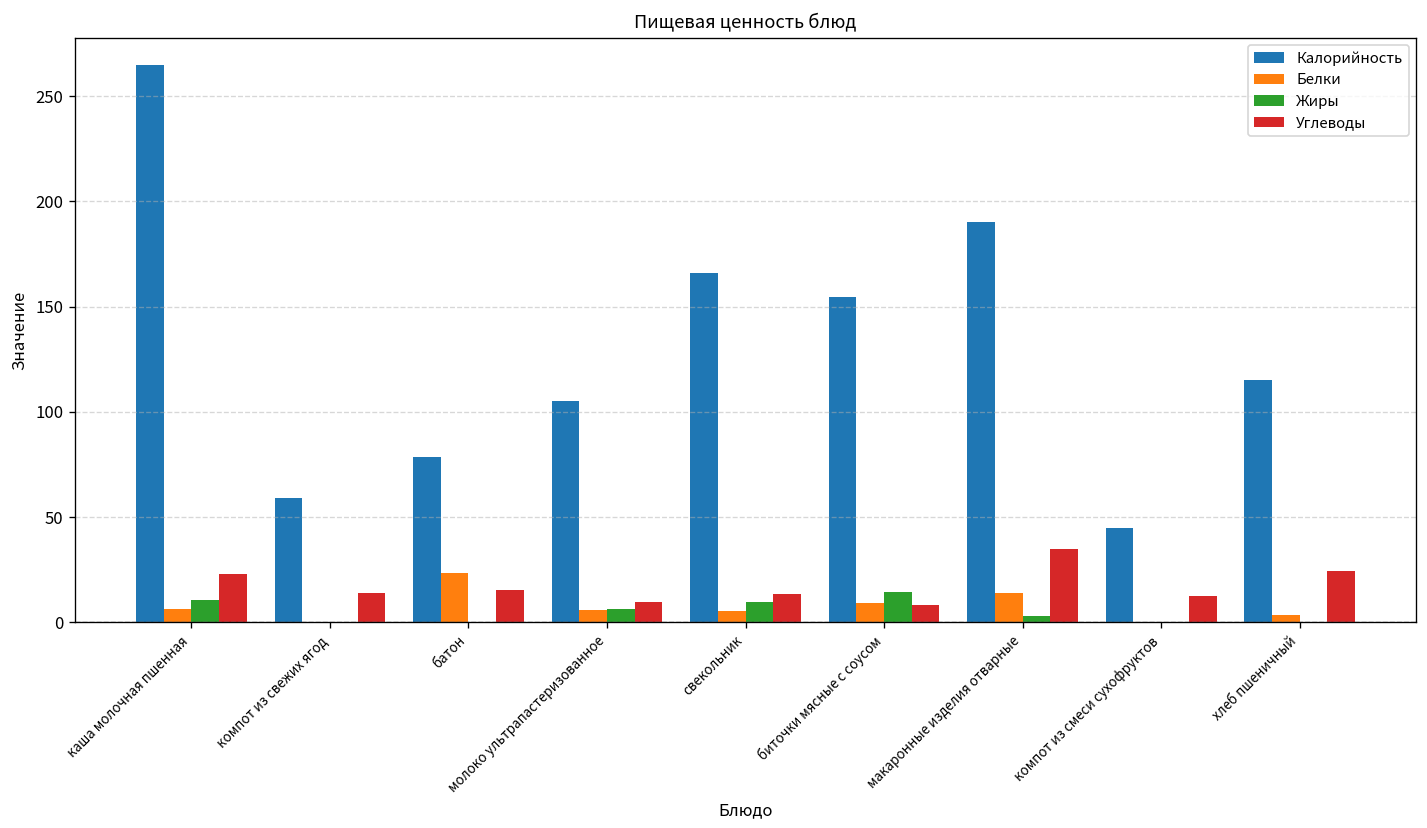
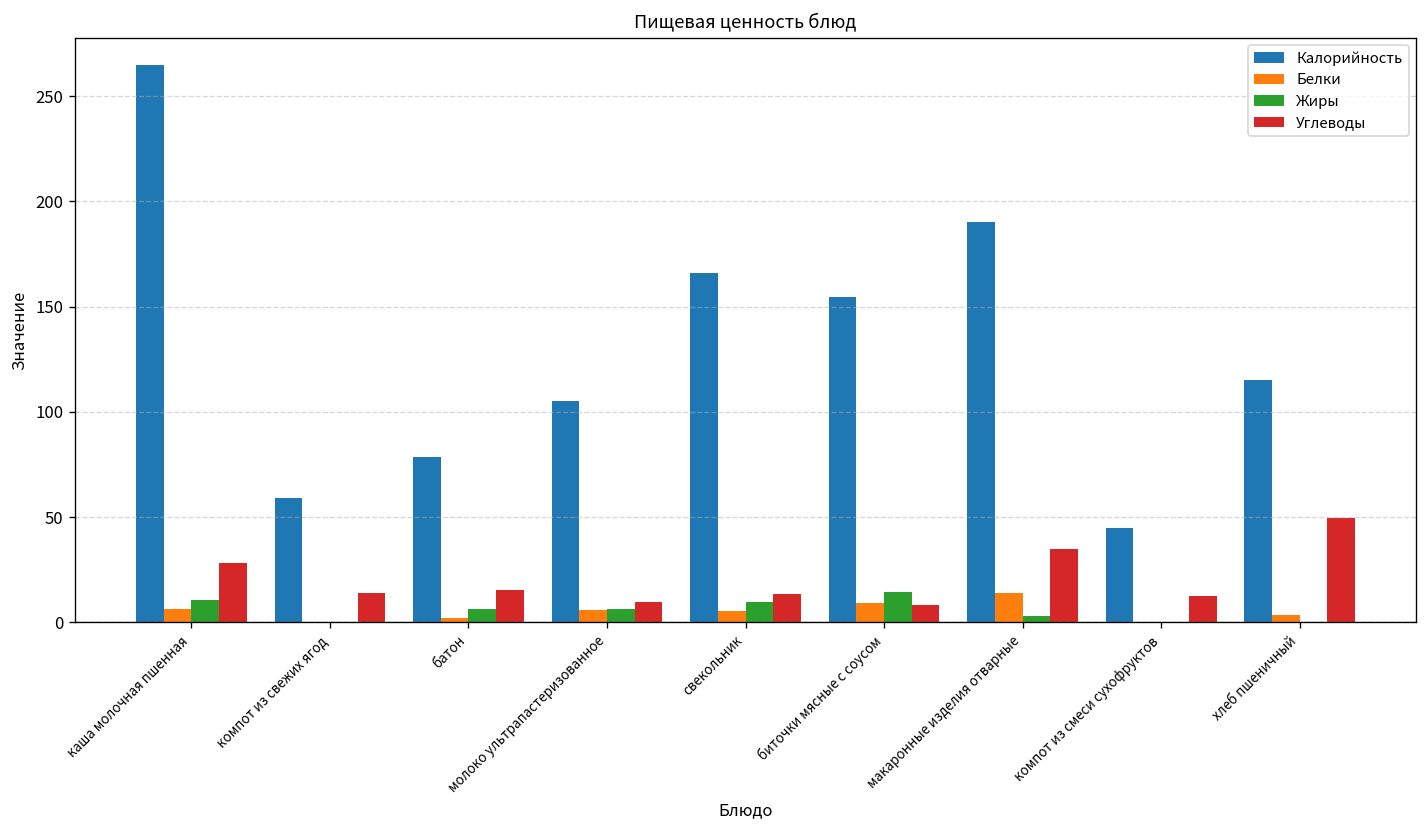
  {
    "Калорийность": {
      "каша молочная пшенная": 265,
      "компот из свежих ягод": 59,
      "батон": 79,
      "молоко ультрапастеризованное": 105,
      "свекольник": 166,
      "биточки мясные с соусом": 155,
      "макаронные изделия отварные": 190,
      "компот из смеси сухофруктов": 45,
      "хлеб пшеничный": 115
    },
    "Белки": {
      "каша молочная пшенная": 6,
-     "батон": 23,
+     "батон": 2,
      "молоко ультрапастеризованное": 6,
      "свекольник": 5,
      "биточки мясные с соусом": 9,
      "макаронные изделия отварные": 14,
      "компот из смеси сухофруктов": 0,
      "хлеб пшеничный": 4
    },
    "Жиры": {
      "каша молочная пшенная": 11,
-     "батон": 0,
+     "батон": 6,
      "молоко ультрапастеризованное": 6,
      "свекольник": 10,
      "биточки мясные с соусом": 14,
      "макаронные изделия отварные": 3,
      "компот из смеси сухофруктов": 0
    },
    "Углеводы": {
-     "каша молочная пшенная": 23,
+     "каша молочная пшенная": 28,
      "компот из свежих ягод": 14,
      "батон": 15,
      "молоко ультрапастеризованное": 10,
      "свекольник": 13,
      "биточки мясные с соусом": 8,
      "макаронные изделия отварные": 35,
      "компот из смеси сухофруктов": 13,
-     "хлеб пшеничный": 24
+     "хлеб пшеничный": 49
    }
  }
